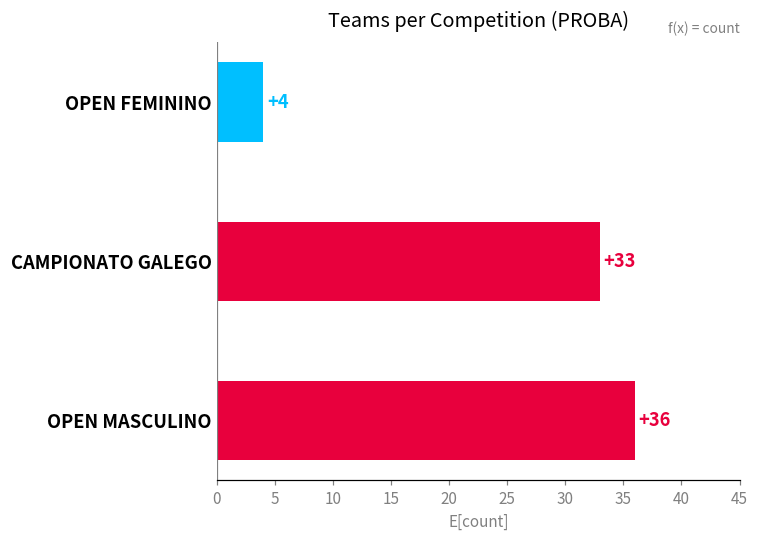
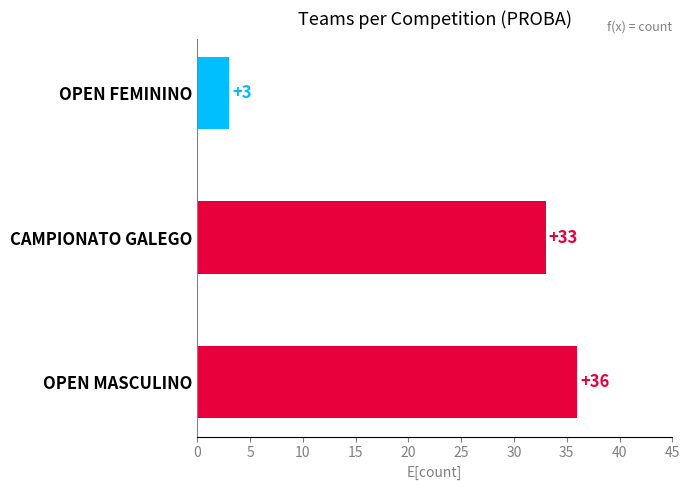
  {
-   "OPEN FEMININO": "+4",
+   "OPEN FEMININO": "+3",
    "CAMPIONATO GALEGO": "+33",
    "OPEN MASCULINO": "+36"
  }
